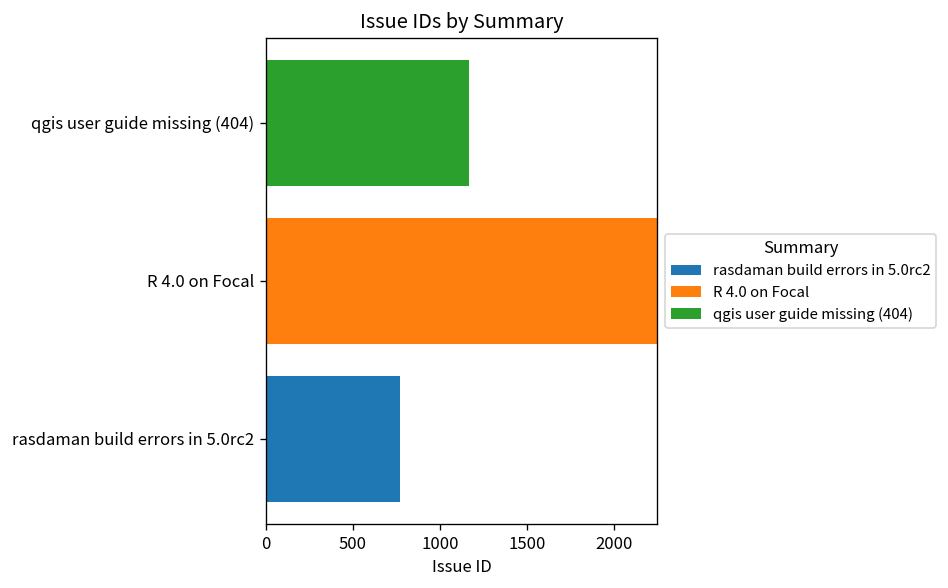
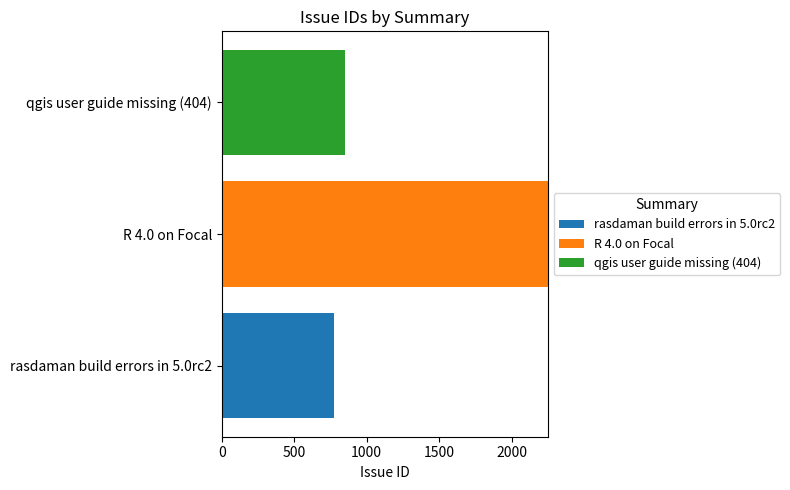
  {
    "rasdaman build errors in 5.0rc2": {
      "qgis user guide missing (404)": 0,
      "R 4.0 on Focal": 0,
      "rasdaman build errors in 5.0rc2": 770
    },
    "qgis user guide missing (404)": {
-     "qgis user guide missing (404)": 1160
+     "qgis user guide missing (404)": 850
    }
  }
